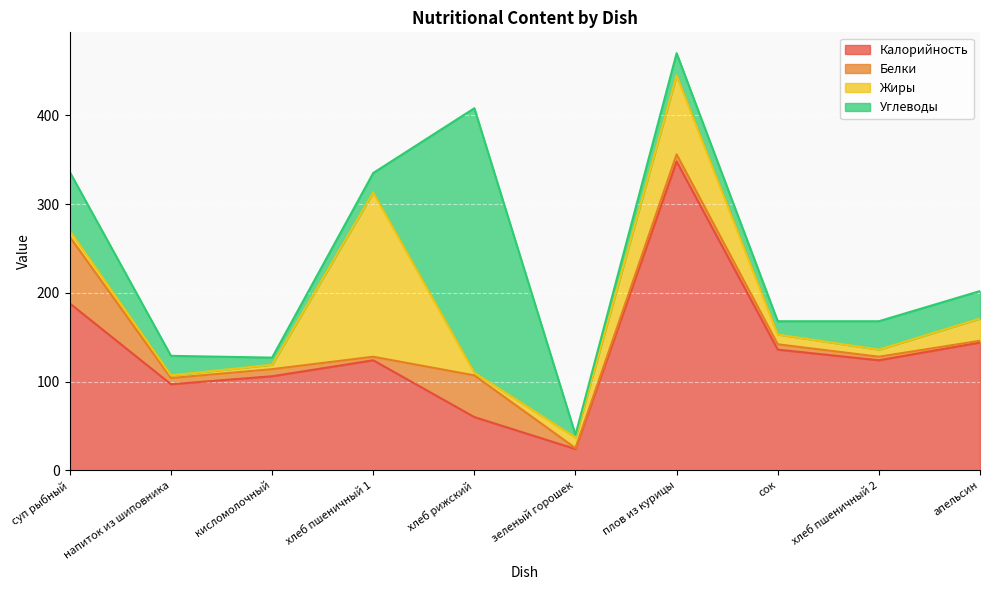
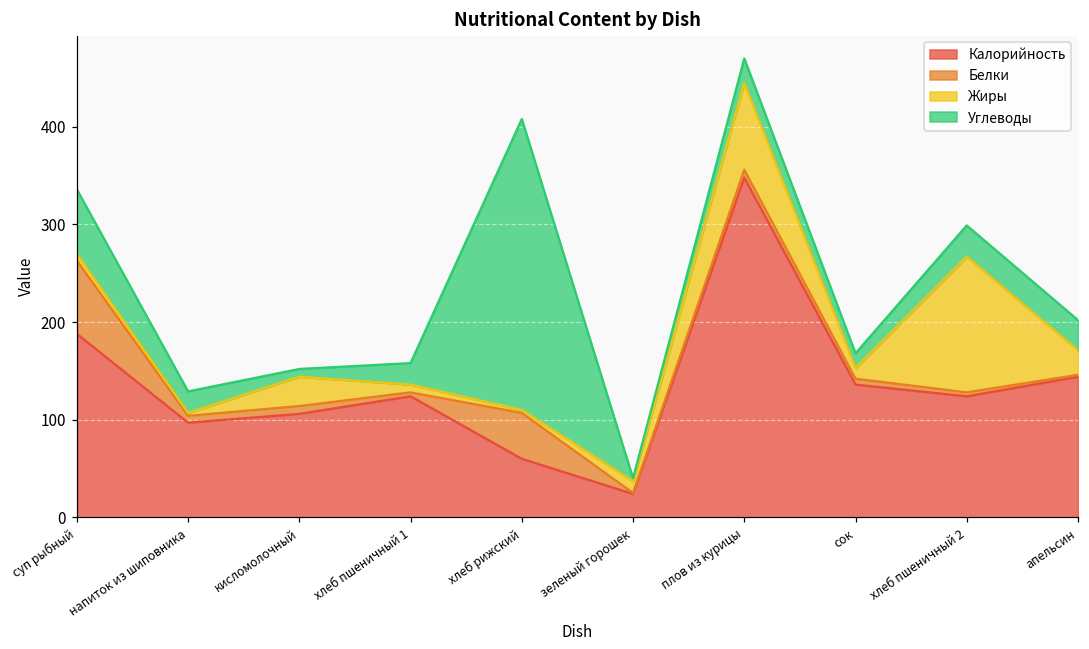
  {
    "Жиры": {
      "суп рыбный": 10,
      "напиток из шиповника": 0,
-     "кисломолочный": 10,
-     "хлеб пшеничный 1": 190,
+     "кисломолочный": 30,
+     "хлеб пшеничный 1": 10,
      "хлеб рижский": 0,
      "зеленый горошек": 10,
      "плов из курицы": 90,
      "сок": 10,
-     "хлеб пшеничный 2": 10,
+     "хлеб пшеничный 2": 140,
      "апельсин": 30
    },
    "Углеводы": {
      "суп рыбный": 70,
      "напиток из шиповника": 20,
      "кисломолочный": 10,
      "хлеб пшеничный 1": 20,
      "хлеб рижский": 300,
      "зеленый горошек": 0,
      "плов из курицы": 30,
      "сок": 20,
      "хлеб пшеничный 2": 30,
      "апельсин": 30
    }
  }
